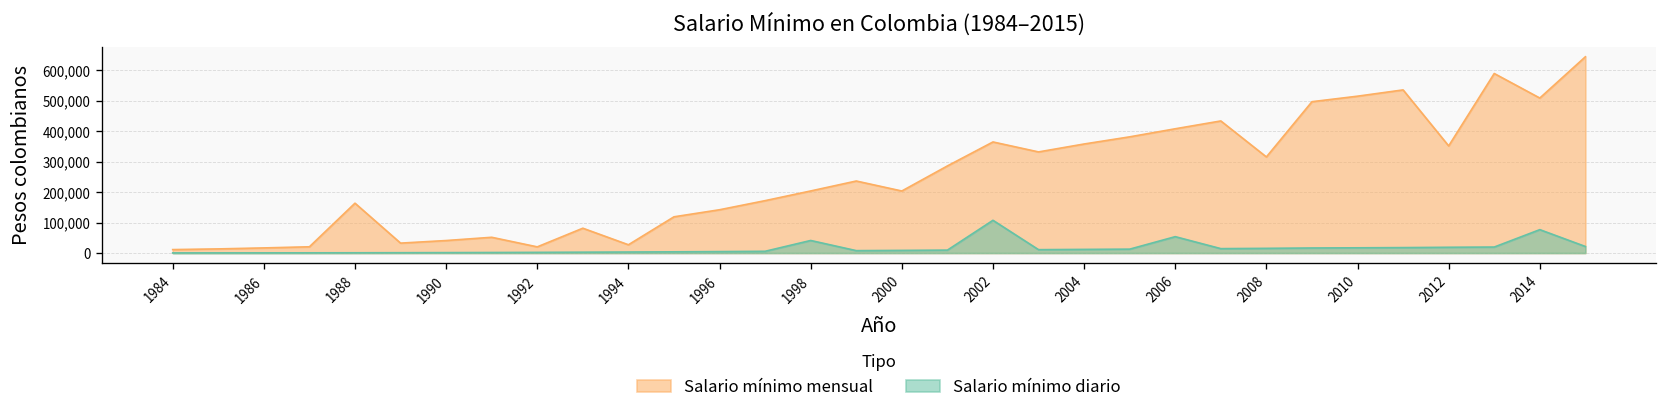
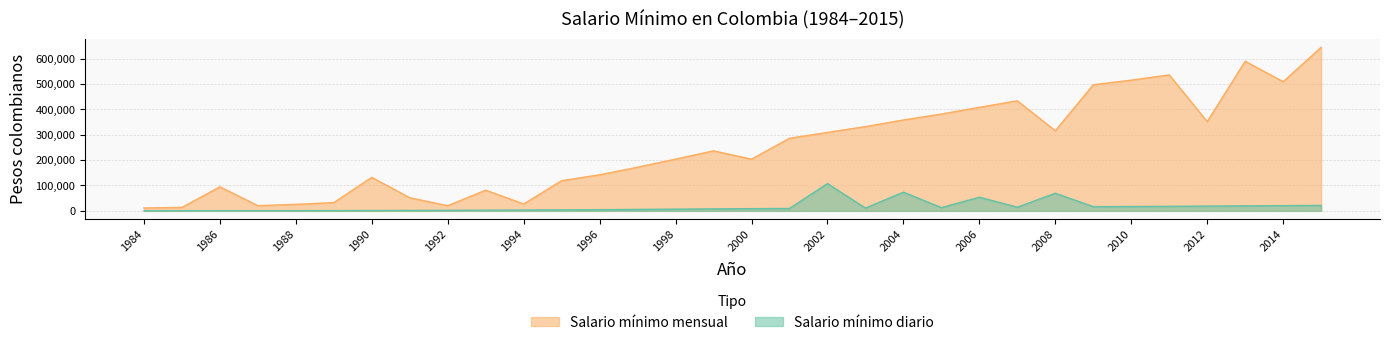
  {
    "Salario mínimo mensual": {
      "1984": "10,000",
-     "1986": "20,000",
-     "1988": "160,000",
-     "1990": "40,000",
+     "1986": "90,000",
+     "1988": "30,000",
+     "1990": "130,000",
      "1992": "20,000",
      "1994": "30,000",
      "1996": "140,000",
      "1998": "200,000",
      "2000": "200,000",
-     "2002": "360,000",
+     "2002": "310,000",
      "2004": "360,000",
      "2006": "410,000",
      "2008": "320,000",
      "2010": "520,000",
      "2012": "350,000",
      "2014": "510,000"
    },
    "Salario mínimo diario": {
      "1984": "0",
      "1986": "0",
      "1988": "0",
      "1990": "0",
      "1992": "0",
      "1994": "0",
      "1996": "0",
-     "1998": "40,000",
+     "1998": "10,000",
      "2000": "10,000",
      "2002": "110,000",
-     "2004": "10,000",
+     "2004": "70,000",
      "2006": "50,000",
-     "2008": "20,000",
+     "2008": "70,000",
      "2010": "20,000",
      "2012": "20,000",
-     "2014": "80,000"
+     "2014": "20,000"
    }
  }
